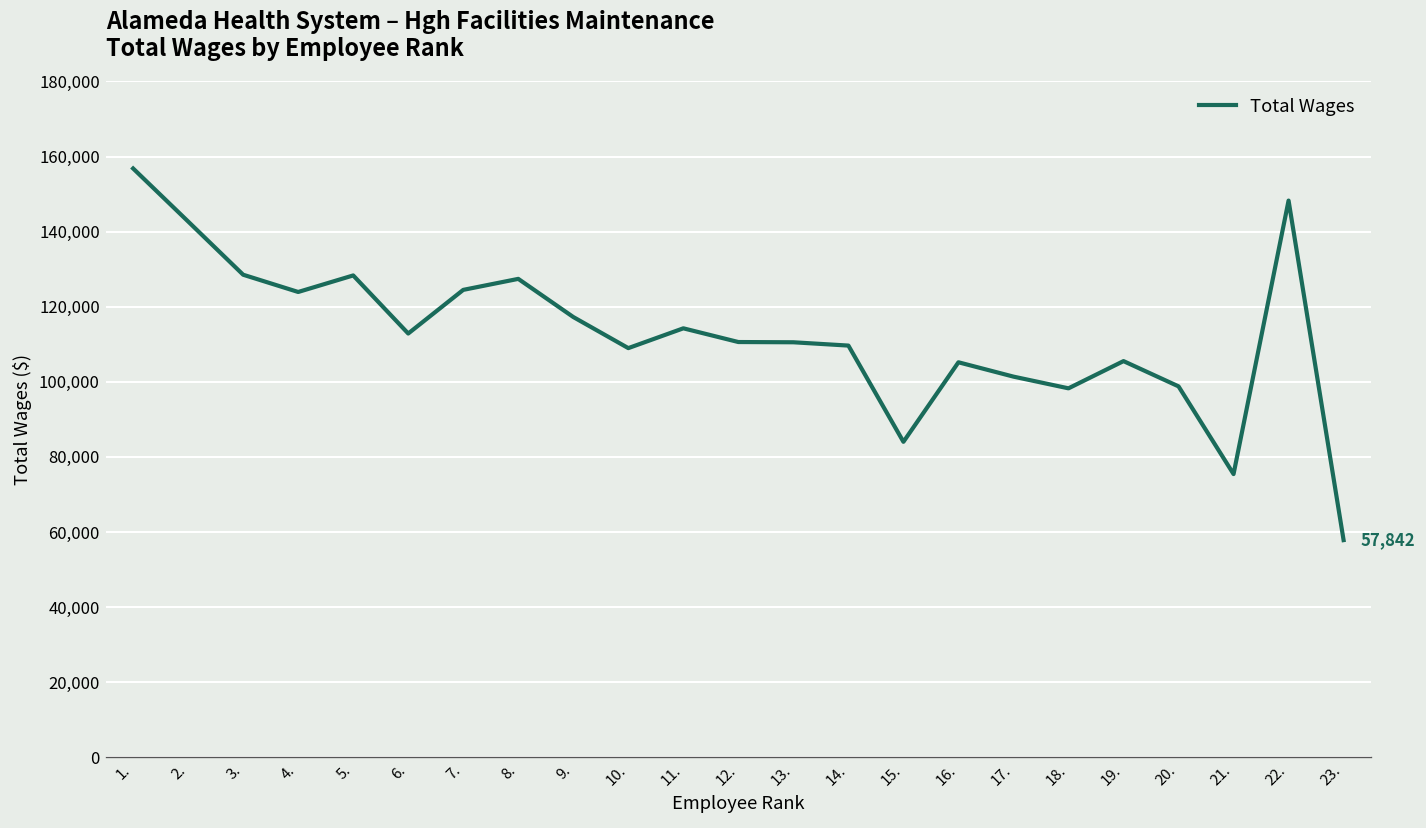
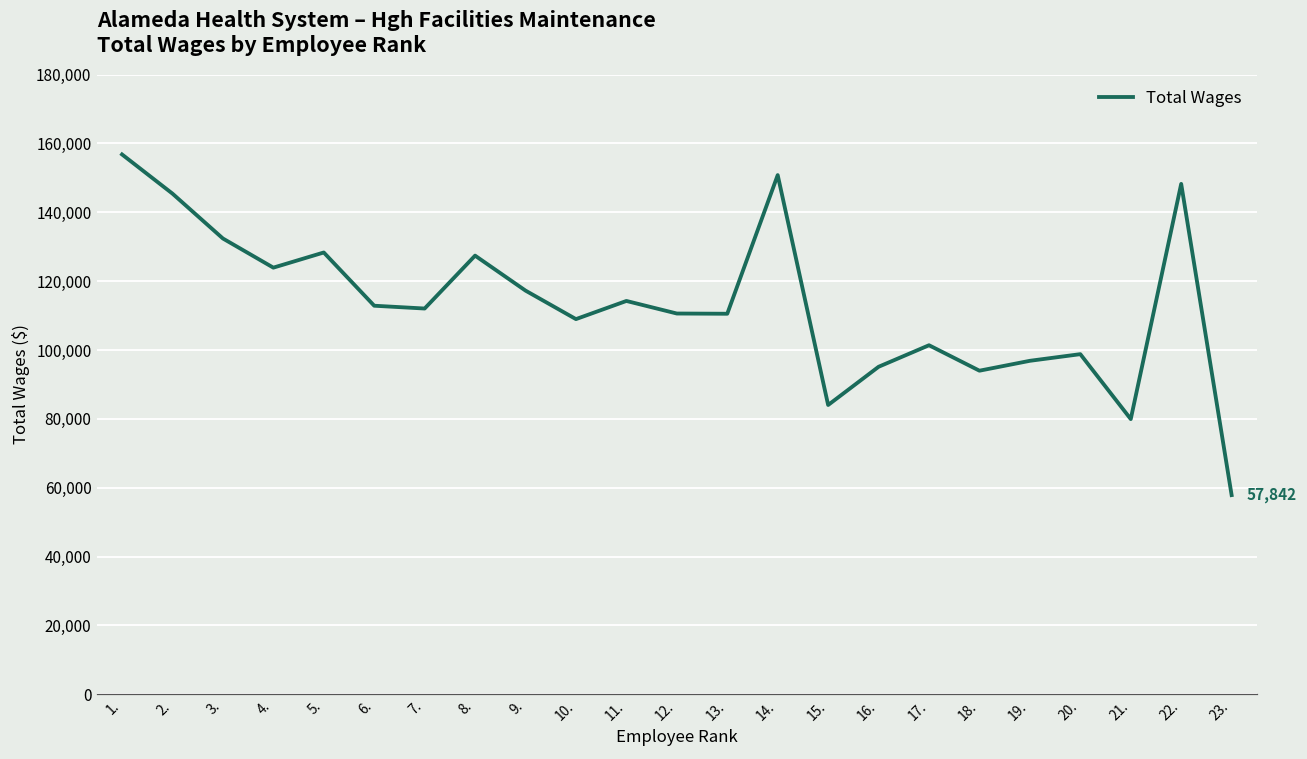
  {
    "1.": "157,000",
-   "2.": "143,000",
-   "3.": "129,000",
+   "2.": "145,000",
+   "3.": "132,000",
    "4.": "124,000",
    "5.": "128,000",
    "6.": "113,000",
-   "7.": "124,000",
+   "7.": "112,000",
    "8.": "127,000",
    "9.": "117,000",
    "10.": "109,000",
    "11.": "114,000",
    "12.": "111,000",
    "13.": "111,000",
-   "14.": "110,000",
+   "14.": "151,000",
    "15.": "84,000",
-   "16.": "105,000",
+   "16.": "95,000",
    "17.": "101,000",
-   "18.": "98,000",
-   "19.": "106,000",
+   "18.": "94,000",
+   "19.": "97,000",
    "20.": "99,000",
-   "21.": "75,000",
+   "21.": "80,000",
    "22.": "148,000"
  }
